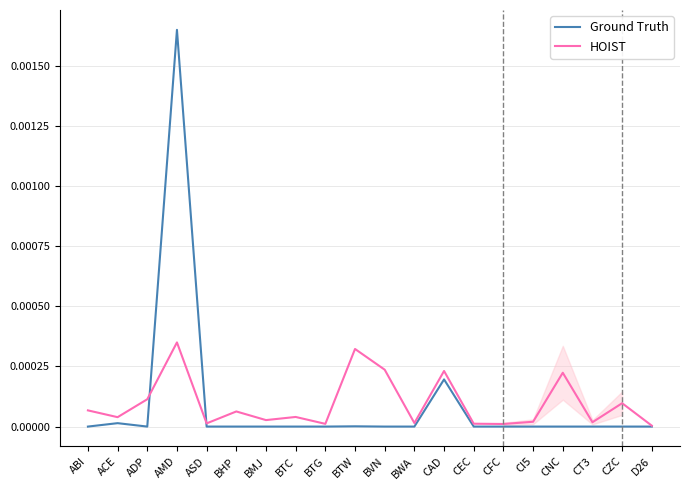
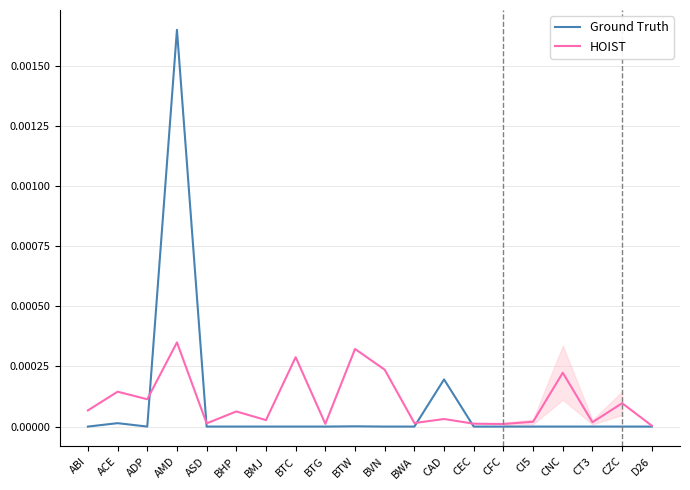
  {
    "Ground Truth": {
      "ABI": 0.00000,
      "ACE": 0.00001,
      "ADP": 0.00000,
      "AMD": 0.00165,
      "ASD": 0.00000,
      "BHP": 0.00000,
      "BMJ": 0.00000,
      "BTC": 0.00000,
      "BTG": 0.00000,
      "BTW": 0.00000,
      "BVN": 0.00000,
      "BWA": 0.00000,
      "CAD": 0.00020,
      "CEC": 0.00000,
      "CFC": 0.00000,
      "CI5": 0.00000,
      "CNC": 0.00000,
      "CT3": 0.00000,
      "CZC": 0.00000
    },
    "HOIST": {
      "ABI": 0.00007,
-     "ACE": 0.00004,
+     "ACE": 0.00015,
      "ADP": 0.00011,
      "AMD": 0.00035,
      "ASD": 0.00001,
      "BHP": 0.00006,
      "BMJ": 0.00003,
-     "BTC": 0.00004,
+     "BTC": 0.00029,
      "BTG": 0.00001,
      "BTW": 0.00032,
      "BVN": 0.00024,
      "BWA": 0.00001,
-     "CAD": 0.00023,
+     "CAD": 0.00003,
      "CEC": 0.00001,
      "CNC": 0.00022,
      "CZC": 0.00010
    }
  }
